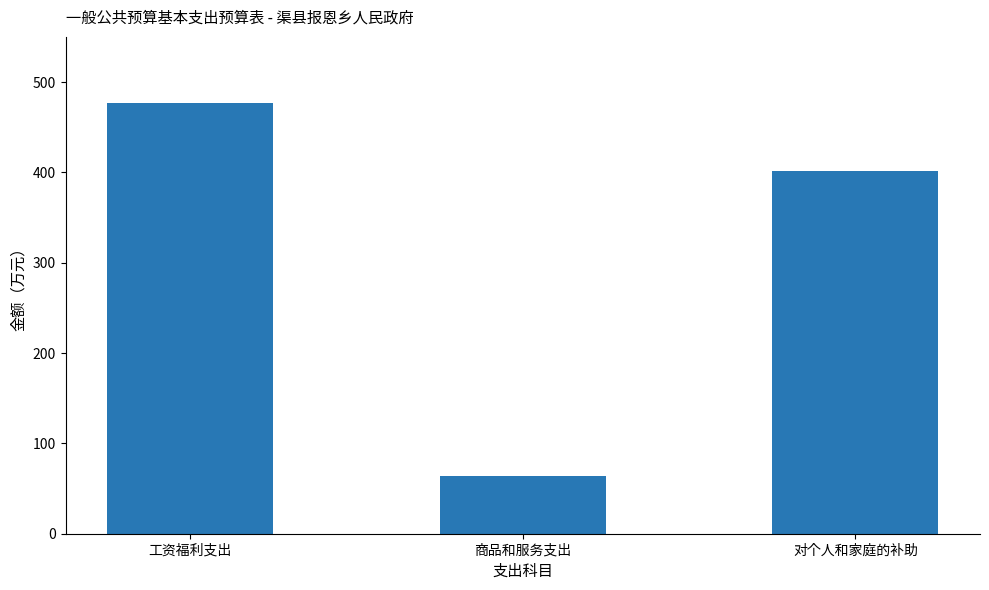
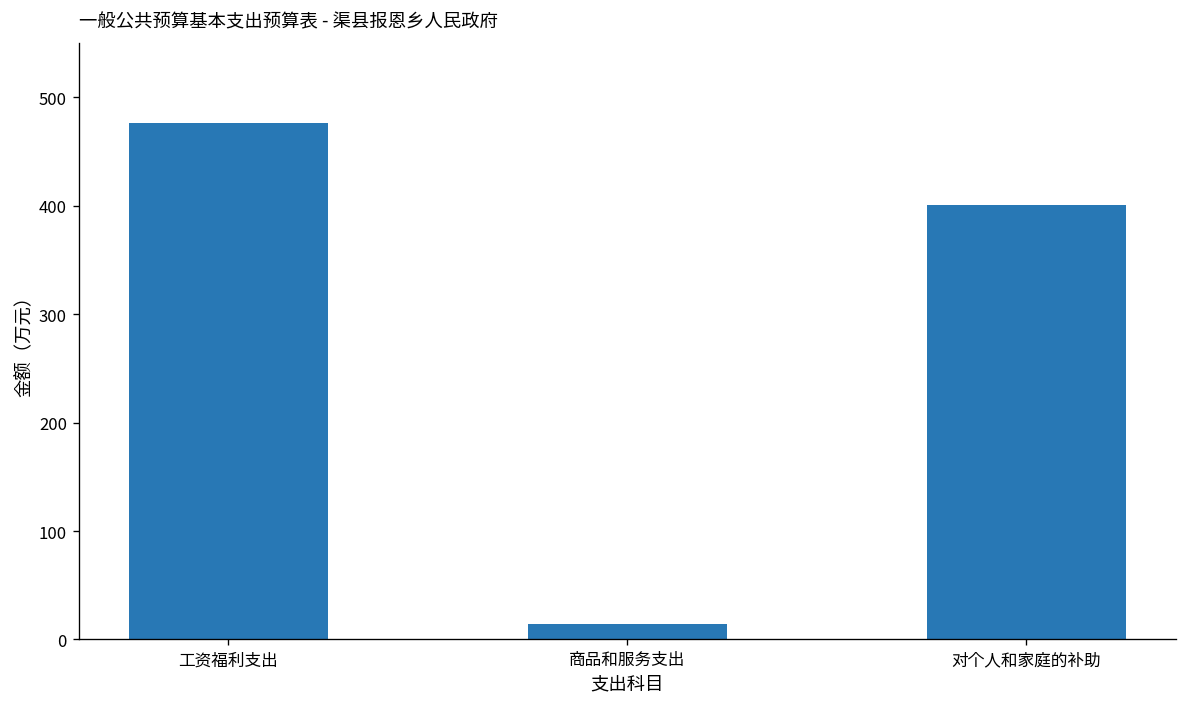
  {
    "工资福利支出": 480,
-   "商品和服务支出": 60,
+   "商品和服务支出": 10,
    "对个人和家庭的补助": 400
  }
